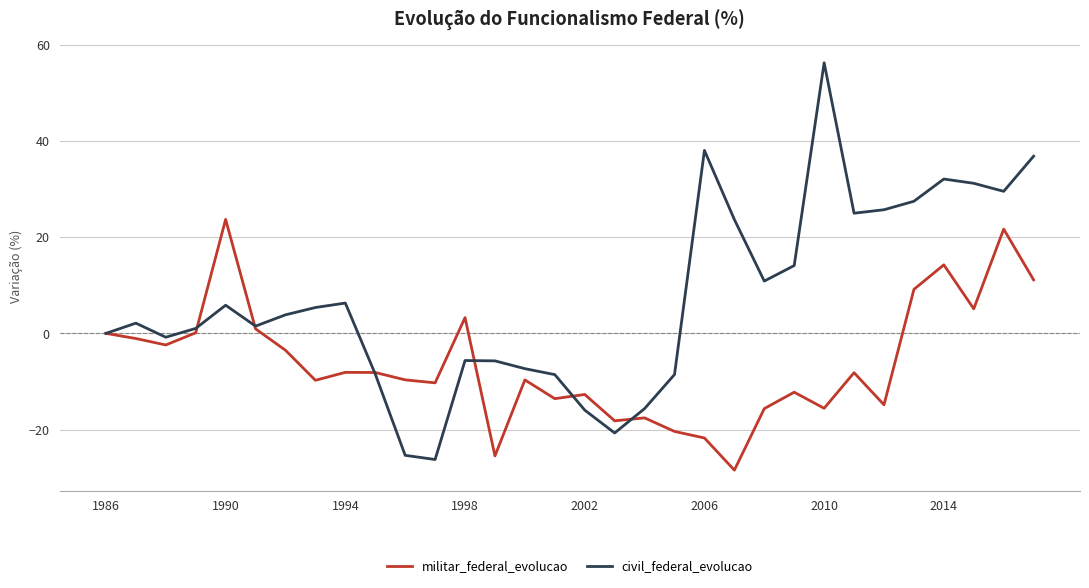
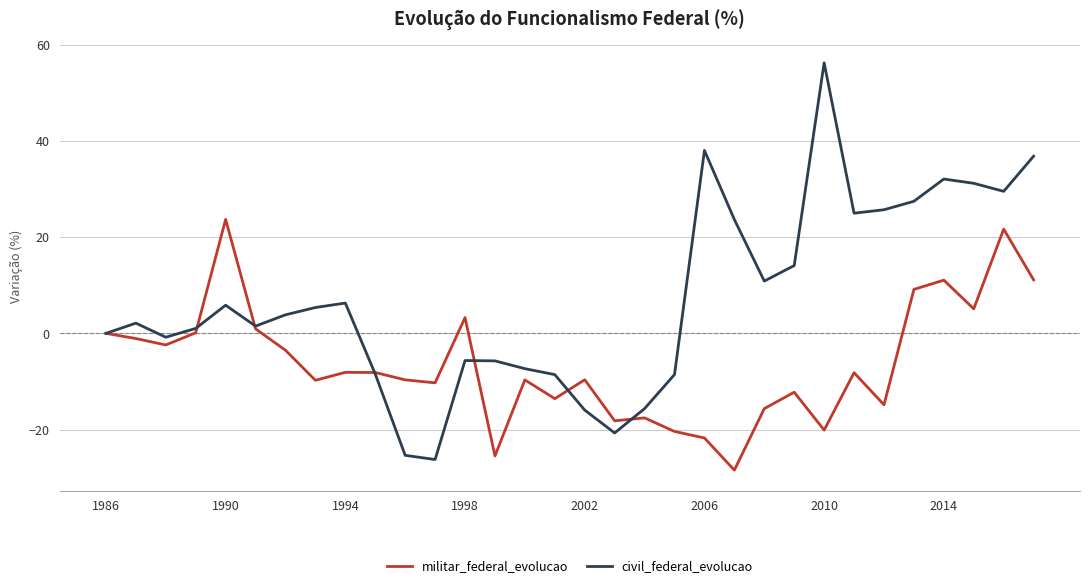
  {
    "militar_federal_evolucao": {
      "1990": 24,
      "1994": -8,
      "1998": 3,
-     "2002": -13,
+     "2002": -10,
      "2006": -22,
-     "2010": -16,
-     "2014": 14
+     "2010": -20,
+     "2014": 11
    },
    "civil_federal_evolucao": {
      "1990": 6,
      "1994": 6,
      "1998": -6,
      "2002": -16,
      "2006": 38,
      "2010": 56,
      "2014": 32
    }
  }
